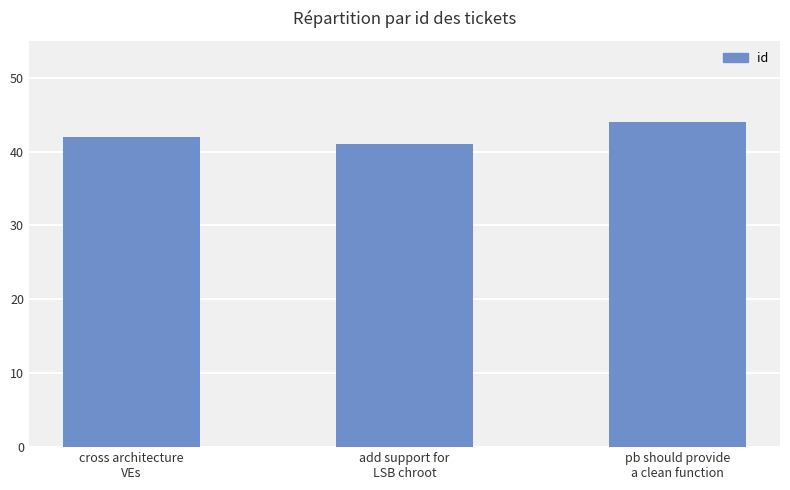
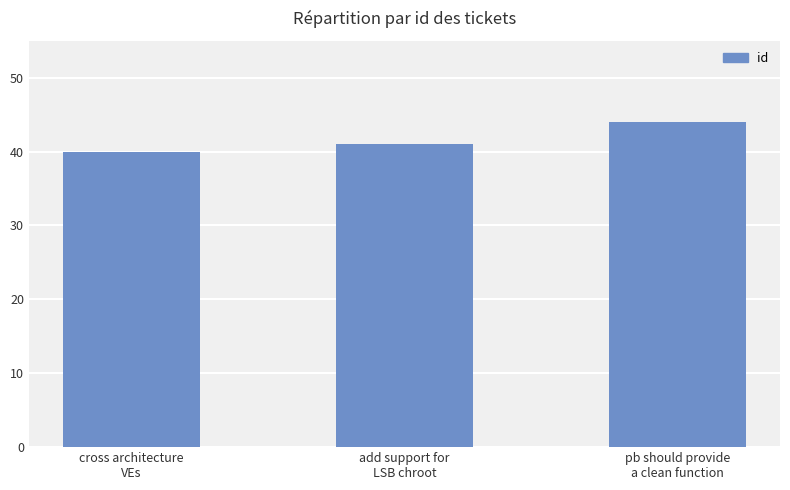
  {
-   "cross architecture VEs": 42,
+   "cross architecture VEs": 40,
    "add support for LSB chroot": 41,
    "pb should provide a clean function": 44
  }
